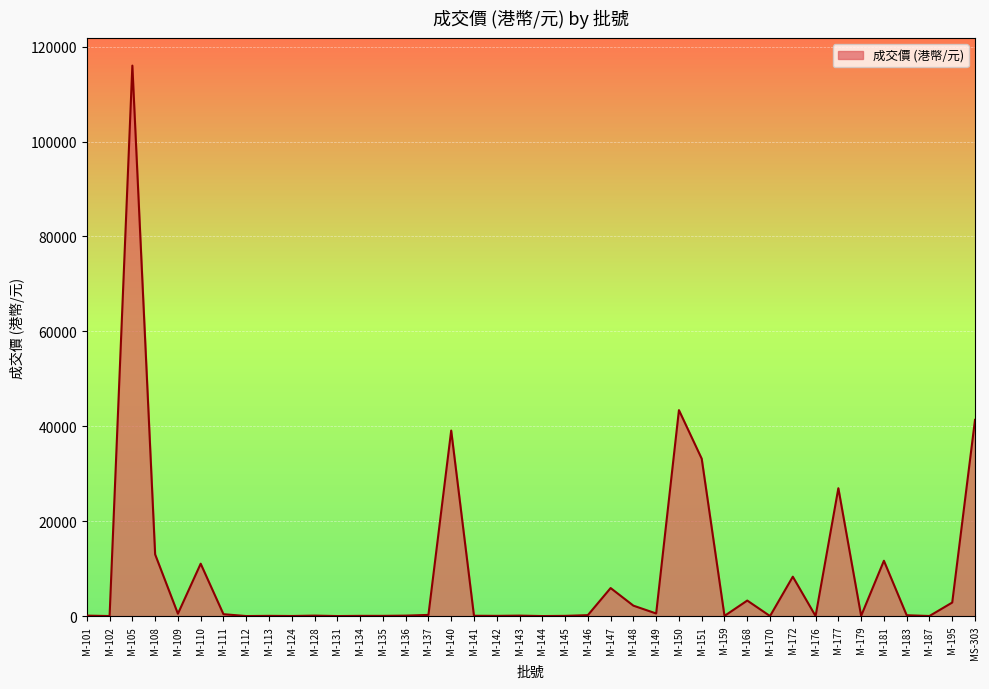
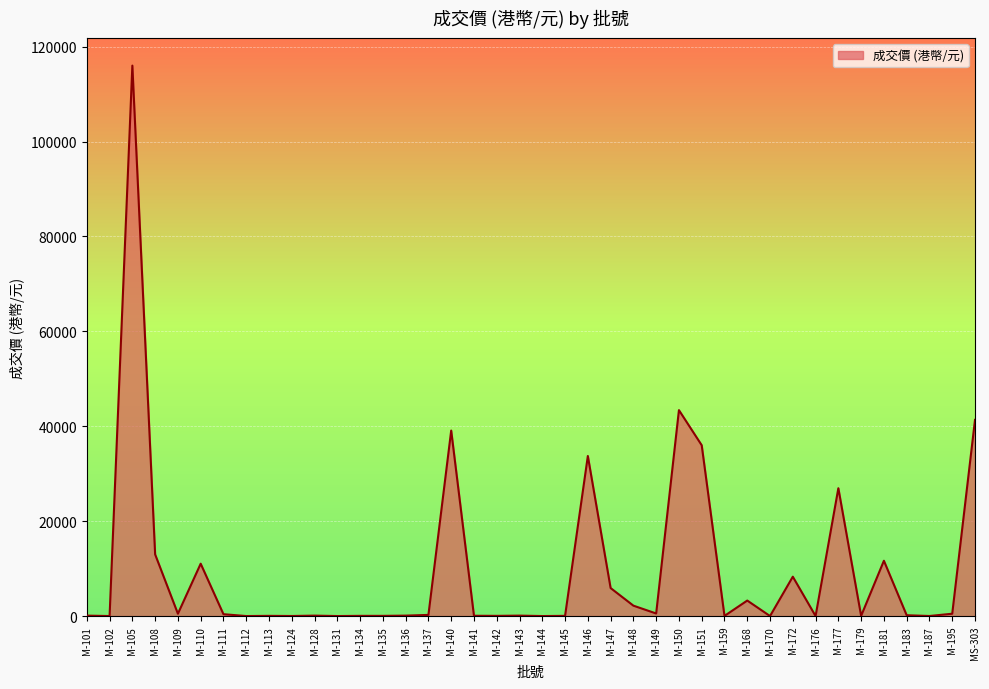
  {
    "M-101": 0,
    "M-102": 0,
    "M-105": 116000,
    "M-108": 13000,
    "M-109": 1000,
    "M-110": 11000,
    "M-111": 0,
    "M-112": 0,
    "M-113": 0,
    "M-124": 0,
    "M-128": 0,
    "M-131": 0,
    "M-134": 0,
    "M-135": 0,
    "M-136": 0,
    "M-137": 0,
    "M-140": 39000,
    "M-141": 0,
    "M-142": 0,
    "M-143": 0,
    "M-144": 0,
    "M-145": 0,
-   "M-146": 0,
+   "M-146": 34000,
    "M-147": 6000,
    "M-148": 2000,
    "M-149": 1000,
    "M-150": 43000,
-   "M-151": 33000,
+   "M-151": 36000,
    "M-159": 0,
    "M-168": 3000,
    "M-170": 0,
    "M-172": 8000,
    "M-176": 0,
    "M-177": 27000,
    "M-179": 0,
    "M-181": 12000,
    "M-183": 0,
    "M-187": 0,
-   "M-195": 3000,
+   "M-195": 1000,
    "MS-303": 41000
  }
